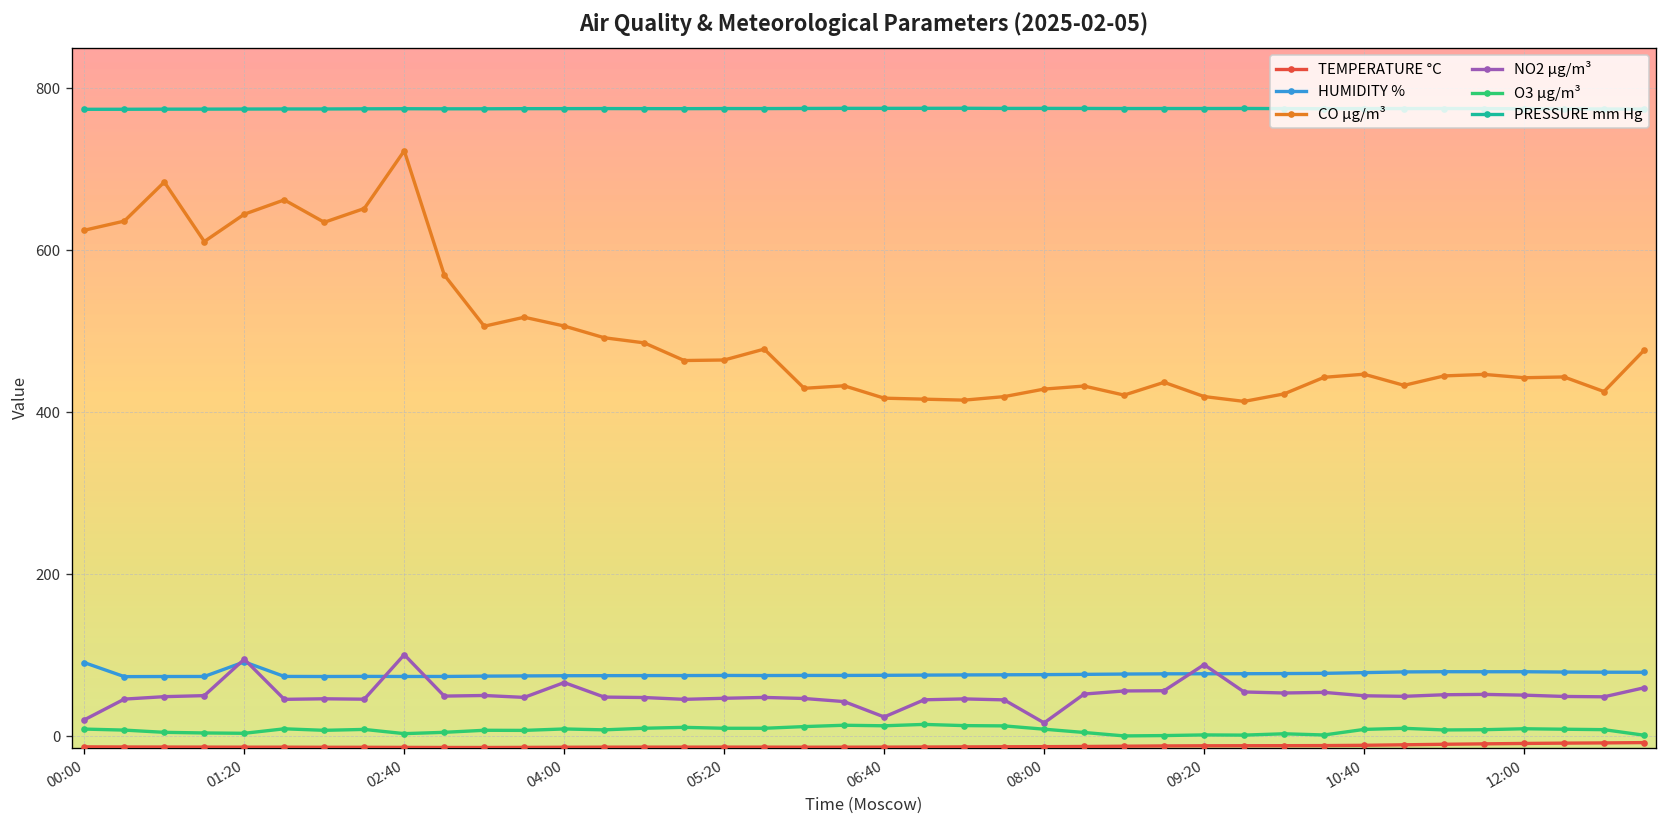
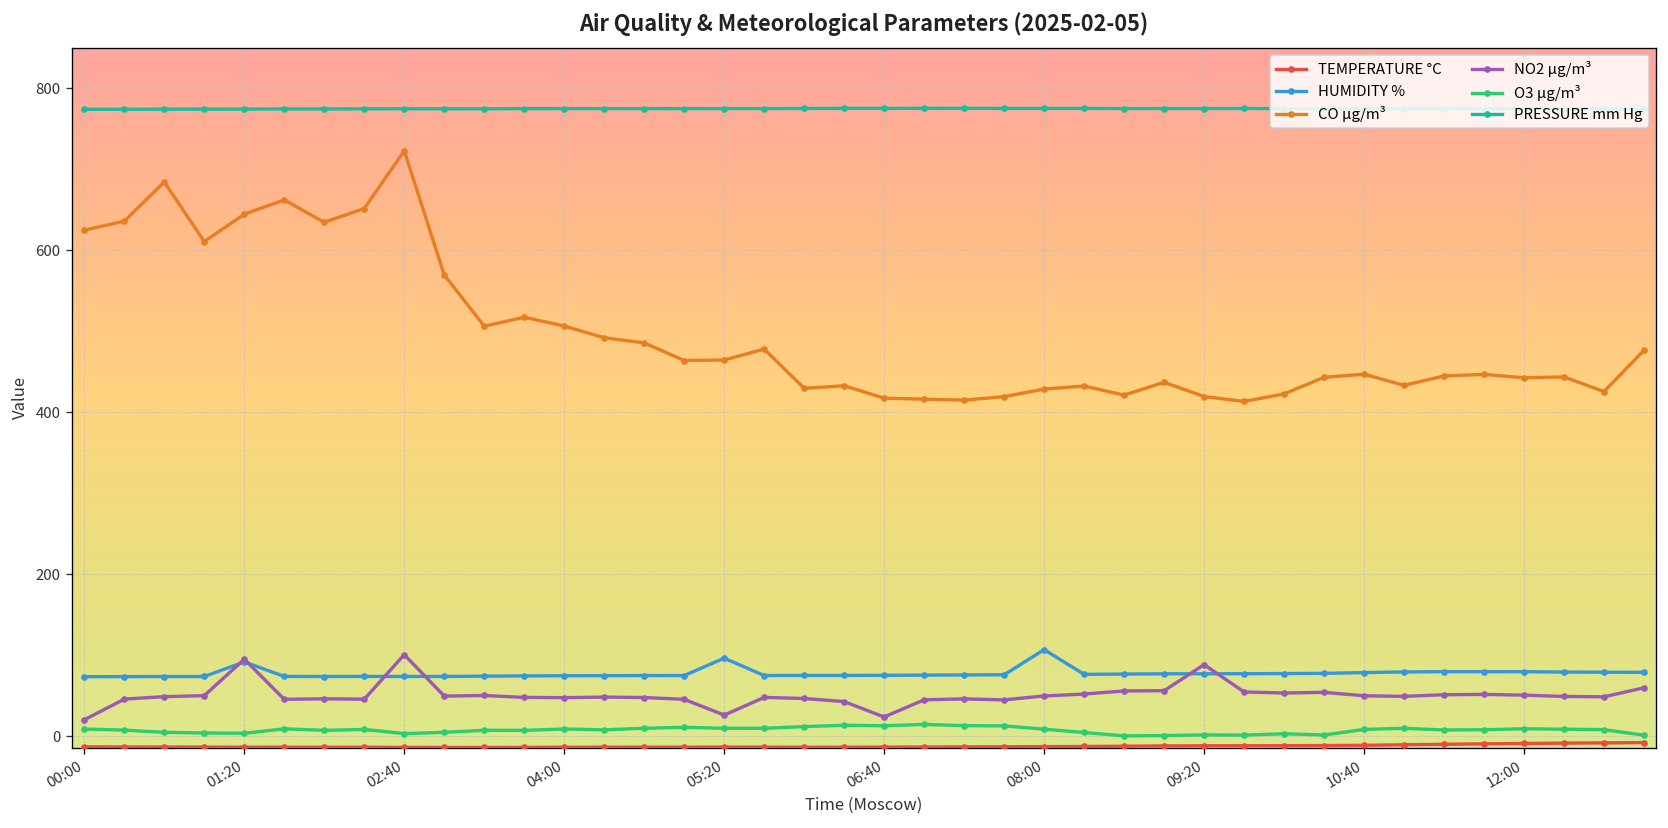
  {
    "HUMIDITY %": {
-     "00:00": 90,
+     "00:00": 70,
      "02:40": 70,
      "04:00": 70,
-     "05:20": 70,
+     "05:20": 100,
      "06:40": 80,
-     "08:00": 80,
+     "08:00": 110,
      "09:20": 80,
      "10:40": 80,
      "12:00": 80
    },
    "NO2 µg/m³": {
      "00:00": 20,
      "02:40": 100,
-     "04:00": 70,
-     "05:20": 50,
+     "04:00": 50,
+     "05:20": 30,
      "06:40": 20,
-     "08:00": 20,
+     "08:00": 50,
      "09:20": 90,
      "10:40": 50,
      "12:00": 50
    }
  }
